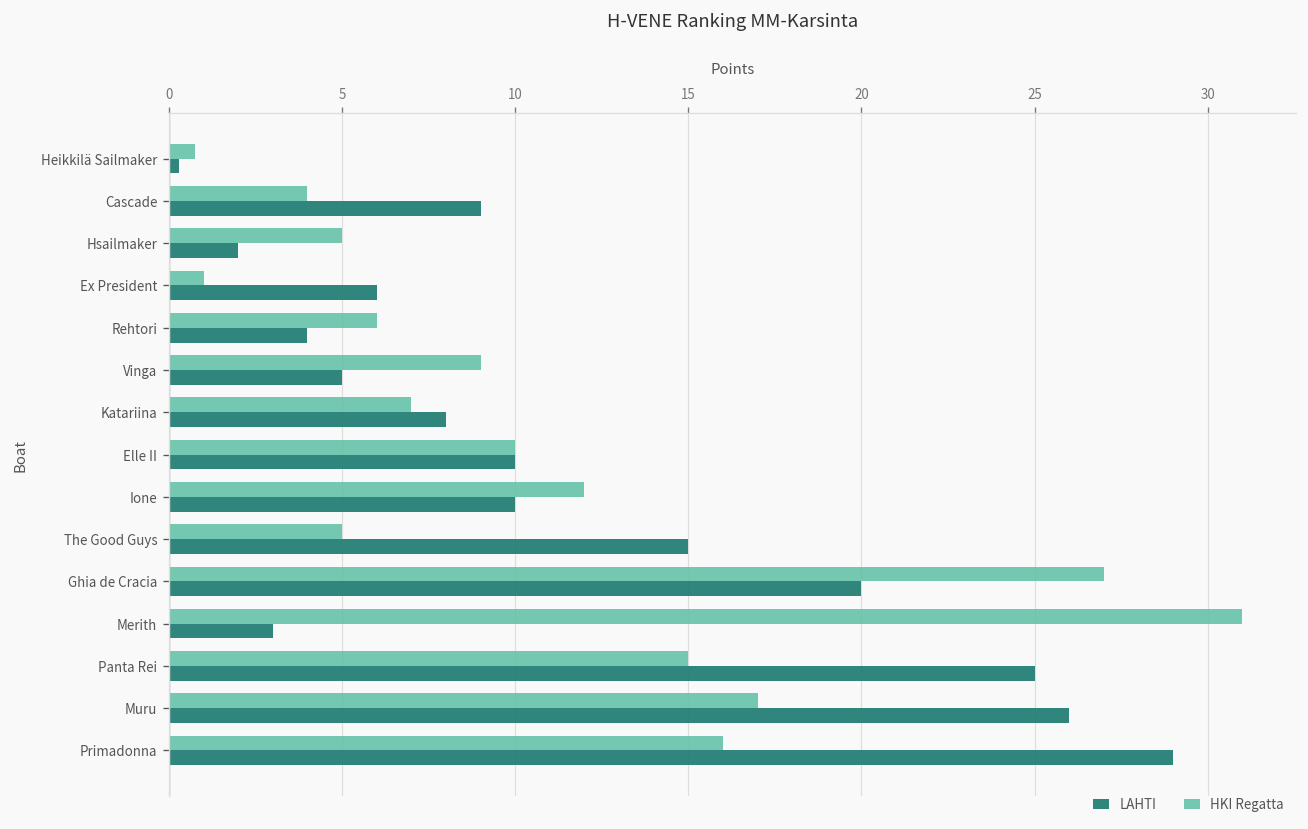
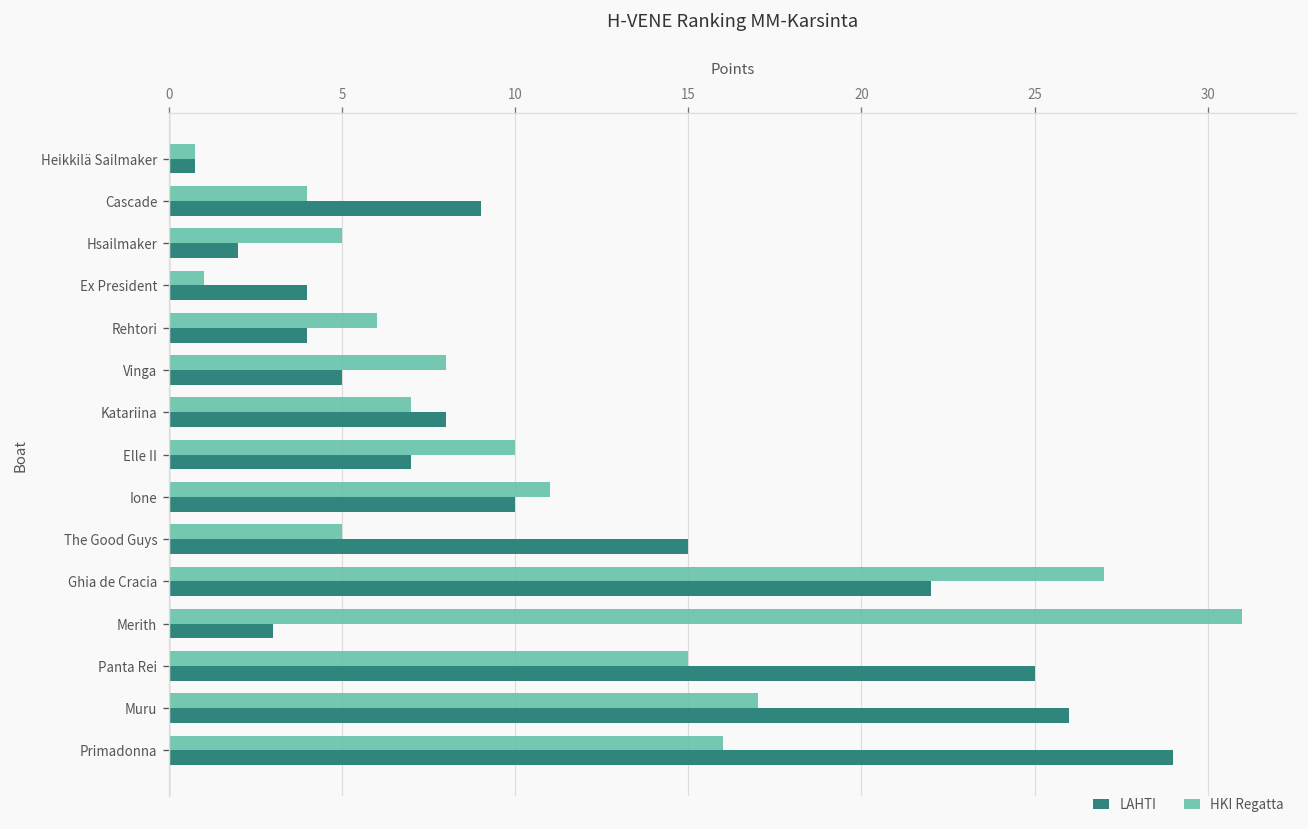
  {
    "LAHTI": {
-     "Heikkilä Sailmaker": 0.3,
+     "Heikkilä Sailmaker": 0.8,
      "Cascade": 9.0,
      "Hsailmaker": 2.0,
-     "Ex President": 6,
+     "Ex President": 4,
      "Rehtori": 4.0,
      "Vinga": 5.0,
      "Katariina": 8.0,
-     "Elle II": 10,
+     "Elle II": 7,
      "Ione": 10.0,
      "The Good Guys": 15.0,
-     "Ghia de Cracia": 20,
+     "Ghia de Cracia": 22,
      "Merith": 3.0,
      "Panta Rei": 25.0,
      "Muru": 26.0,
      "Primadonna": 29.0
    },
    "HKI Regatta": {
      "Heikkilä Sailmaker": 0.8,
      "Cascade": 4,
      "Hsailmaker": 5,
      "Ex President": 1,
      "Rehtori": 6,
-     "Vinga": 9,
+     "Vinga": 8,
      "Katariina": 7,
      "Elle II": 10,
-     "Ione": 12,
+     "Ione": 11,
      "The Good Guys": 5,
      "Ghia de Cracia": 27,
      "Merith": 31,
      "Panta Rei": 15,
      "Muru": 17,
      "Primadonna": 16
    }
  }
